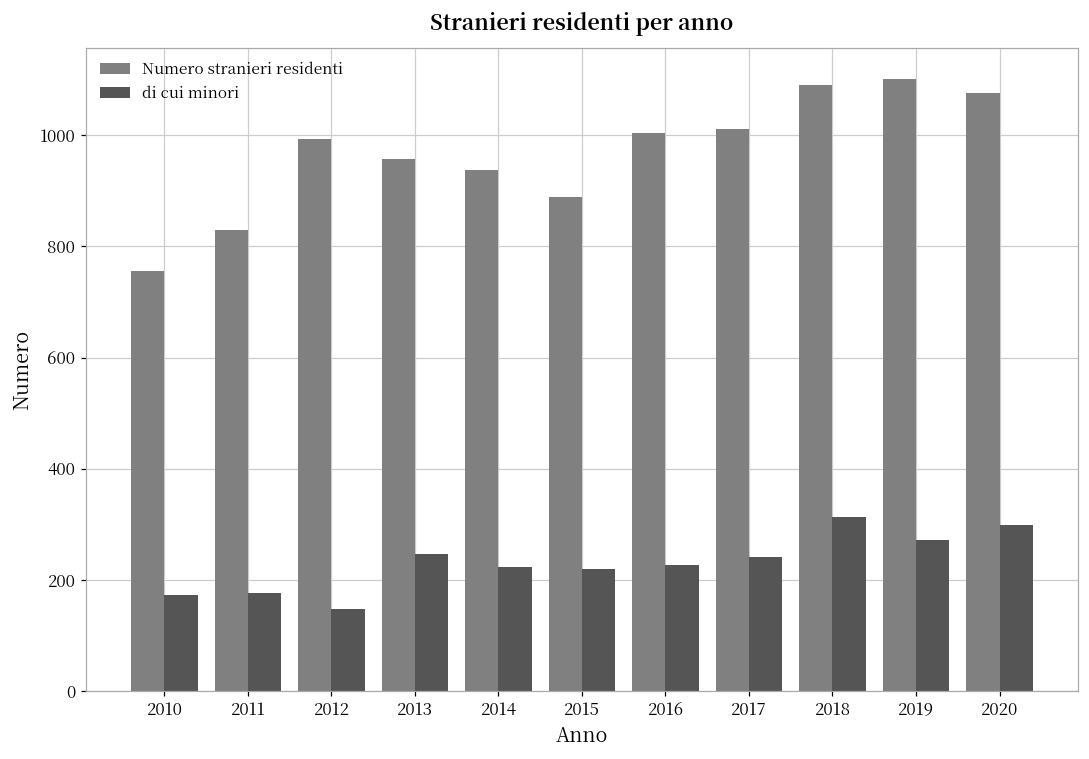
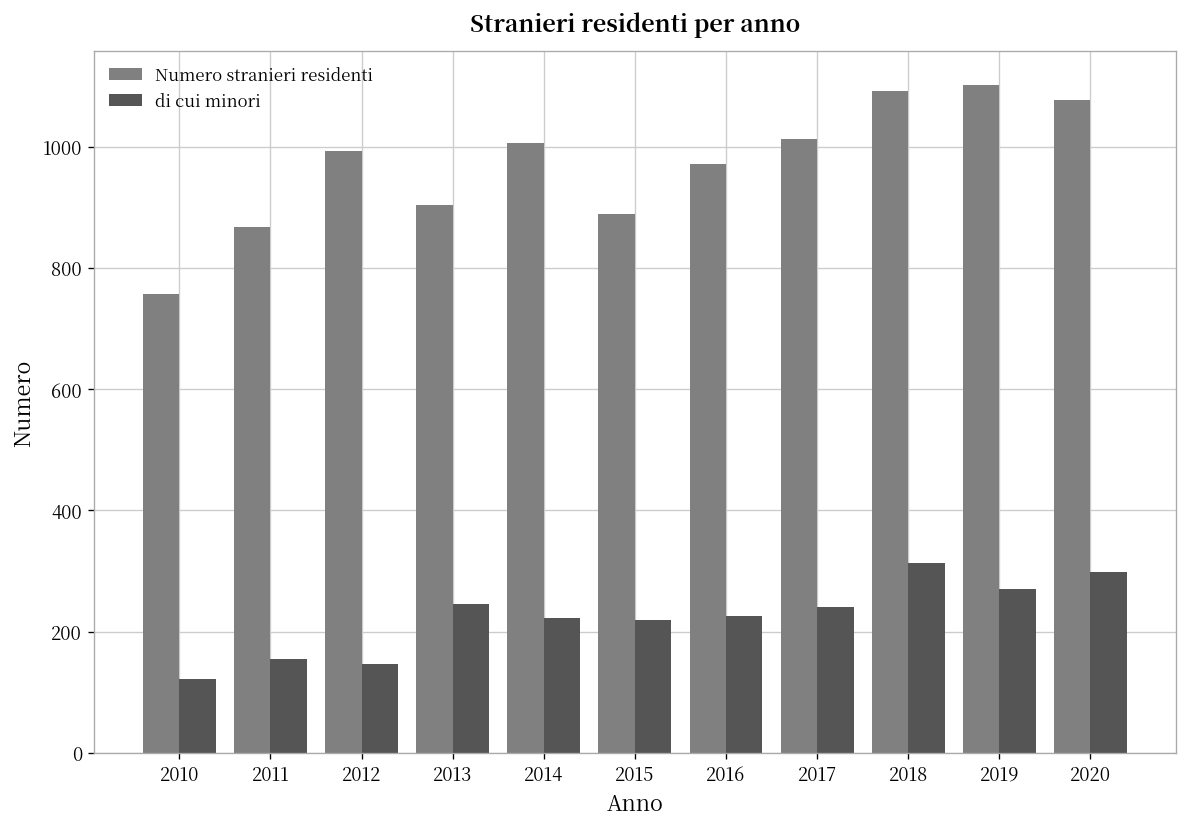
  {
    "Numero stranieri residenti": {
      "2010": 760,
-     "2011": 830,
+     "2011": 870,
      "2012": 990,
-     "2013": 960,
-     "2014": 940,
+     "2013": 900,
+     "2014": 1010,
      "2015": 890,
-     "2016": 1000,
+     "2016": 970,
      "2017": 1010,
      "2018": 1090,
      "2019": 1100,
      "2020": 1080
    },
    "di cui minori": {
-     "2010": 170,
-     "2011": 180,
+     "2010": 120,
+     "2011": 160,
      "2012": 150,
      "2013": 250,
      "2014": 220,
      "2015": 220,
      "2016": 230,
      "2017": 240,
      "2018": 310,
      "2019": 270,
      "2020": 300
    }
  }
